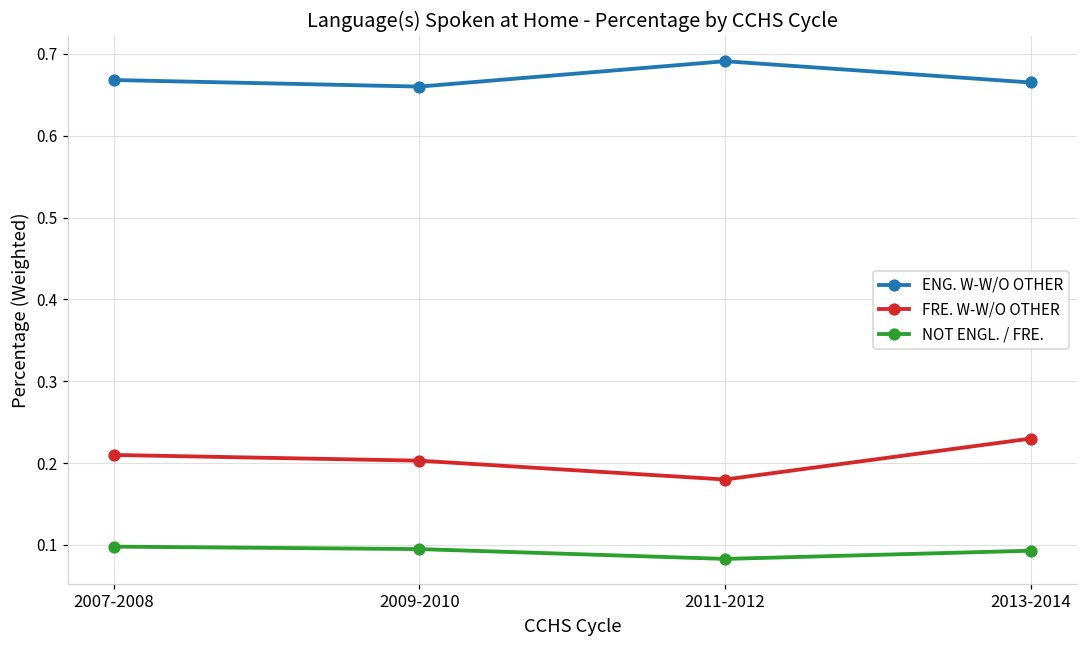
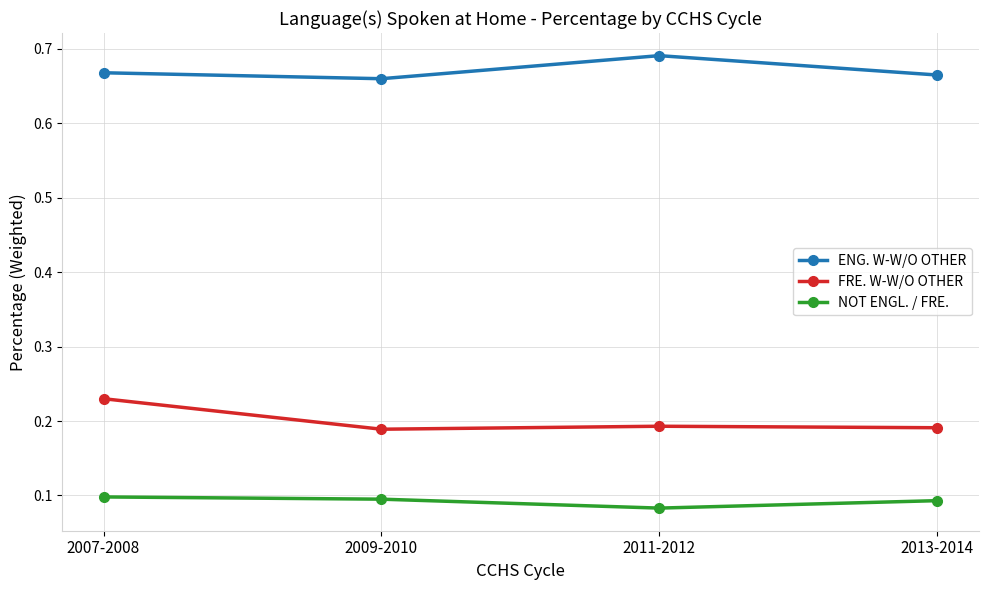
  {
    "ENG. W-W/O OTHER": {
      "2007-2008": 0.67,
      "2009-2010": 0.66,
      "2011-2012": 0.69,
      "2013-2014": 0.67
    },
    "FRE. W-W/O OTHER": {
-     "2007-2008": 0.21,
-     "2009-2010": 0.20,
-     "2011-2012": 0.18,
-     "2013-2014": 0.23
+     "2007-2008": 0.23,
+     "2009-2010": 0.19,
+     "2011-2012": 0.19,
+     "2013-2014": 0.19
    },
    "NOT ENGL. / FRE.": {
      "2007-2008": 0.10,
      "2009-2010": 0.10,
      "2011-2012": 0.08,
      "2013-2014": 0.09
    }
  }
